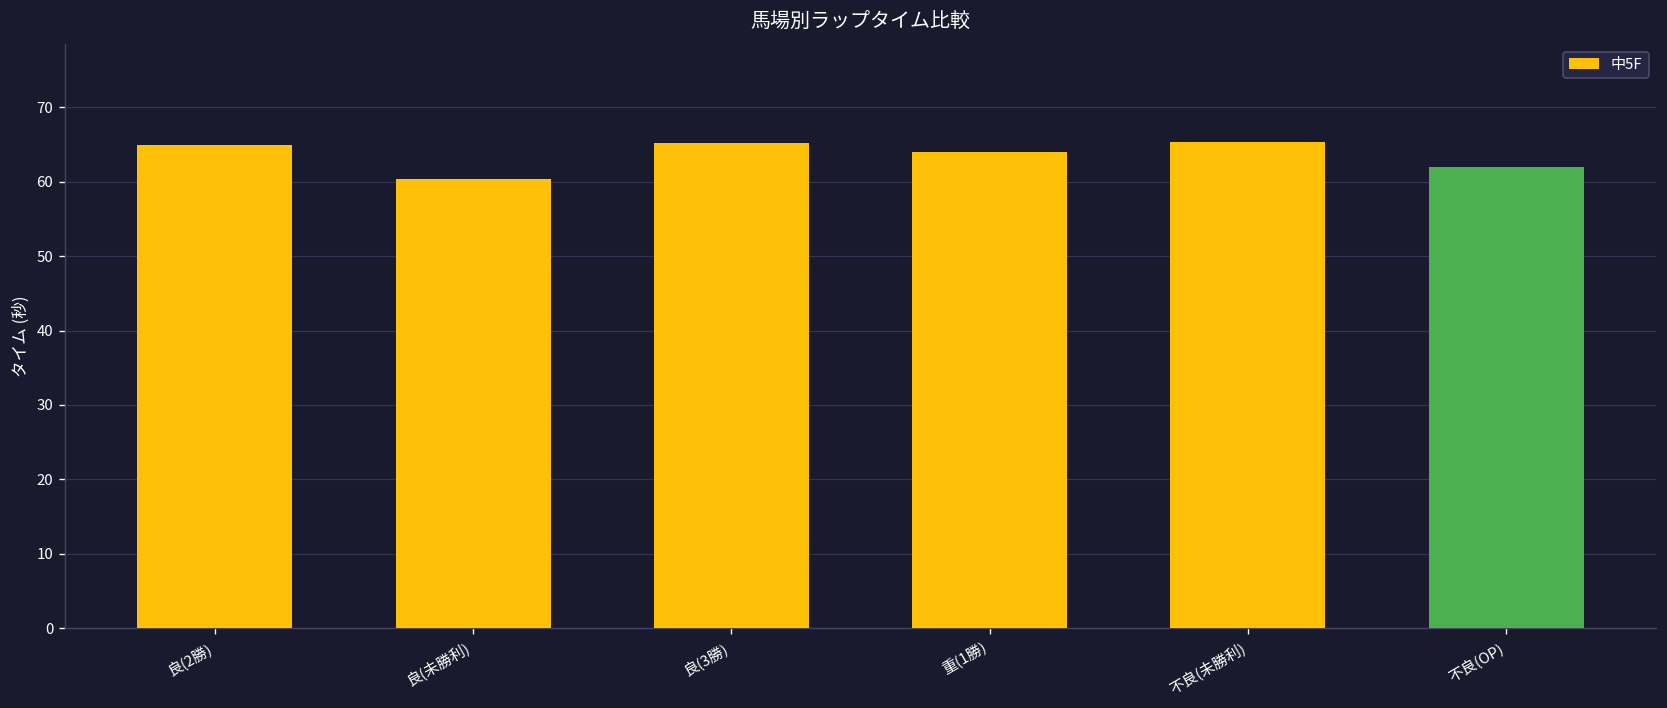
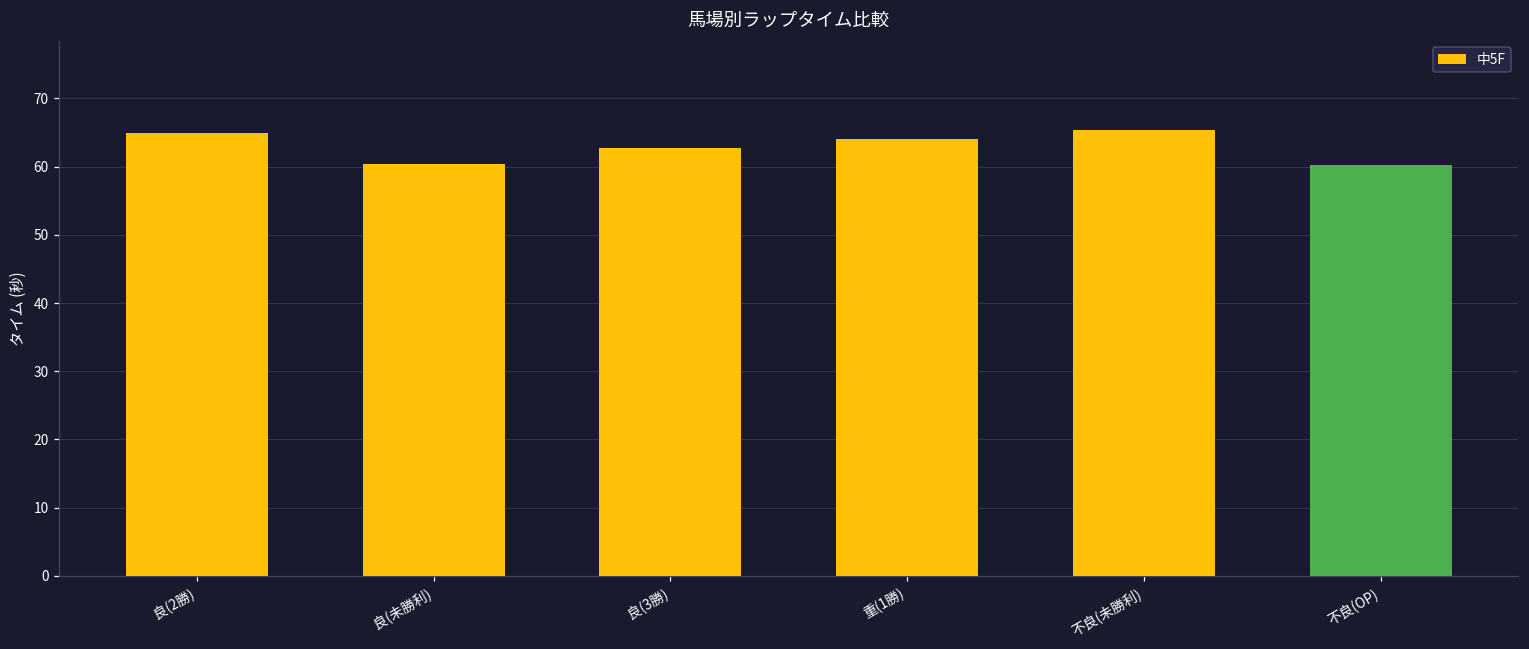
  {
    "良(2勝)": 65,
    "良(未勝利)": 60,
-   "良(3勝)": 65,
+   "良(3勝)": 63,
    "重(1勝)": 64,
    "不良(未勝利)": 65,
-   "不良(OP)": 62
+   "不良(OP)": 60
  }
